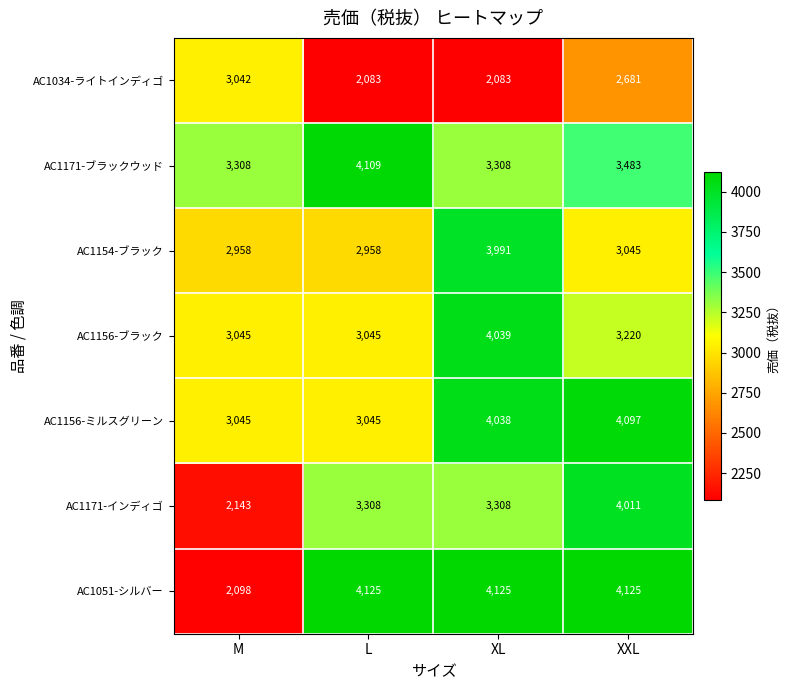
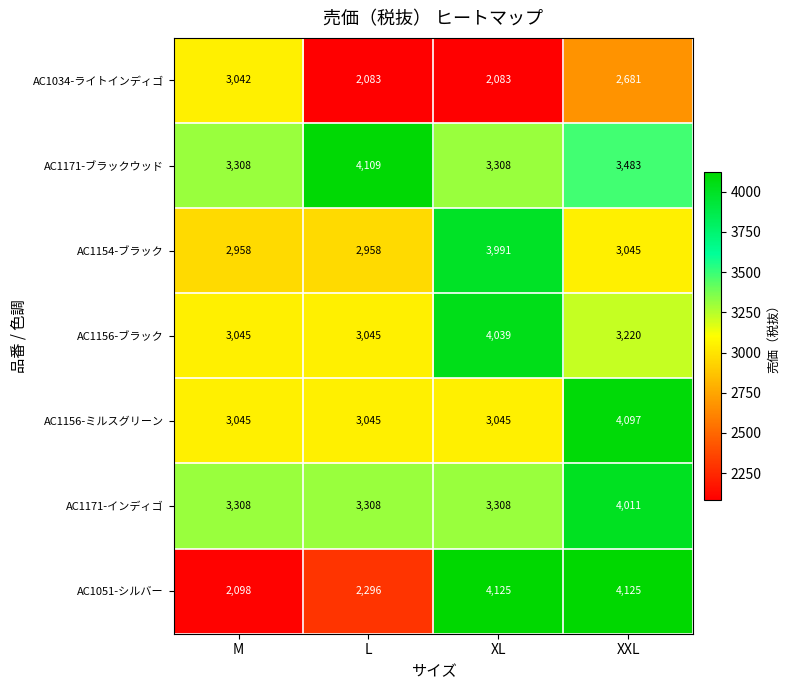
  {
    "AC1034-ライトインディゴ": {
      "M": "3,042",
      "L": "2,083",
      "XL": "2,083",
      "XXL": "2,681"
    },
    "AC1171-ブラックウッド": {
      "M": "3,308",
      "L": "4,109",
      "XL": "3,308",
      "XXL": "3,483"
    },
    "AC1154-ブラック": {
      "M": "2,958",
      "L": "2,958",
      "XL": "3,991",
      "XXL": "3,045"
    },
    "AC1156-ブラック": {
      "M": "3,045",
      "L": "3,045",
      "XL": "4,039",
      "XXL": "3,220"
    },
    "AC1156-ミルスグリーン": {
      "M": "3,045",
      "L": "3,045",
-     "XL": "4,038",
+     "XL": "3,045",
      "XXL": "4,097"
    },
    "AC1171-インディゴ": {
-     "M": "2,143",
+     "M": "3,308",
      "L": "3,308",
      "XL": "3,308",
      "XXL": "4,011"
    },
    "AC1051-シルバー": {
      "M": "2,098",
-     "L": "4,125",
+     "L": "2,296",
      "XL": "4,125",
      "XXL": "4,125"
    }
  }
